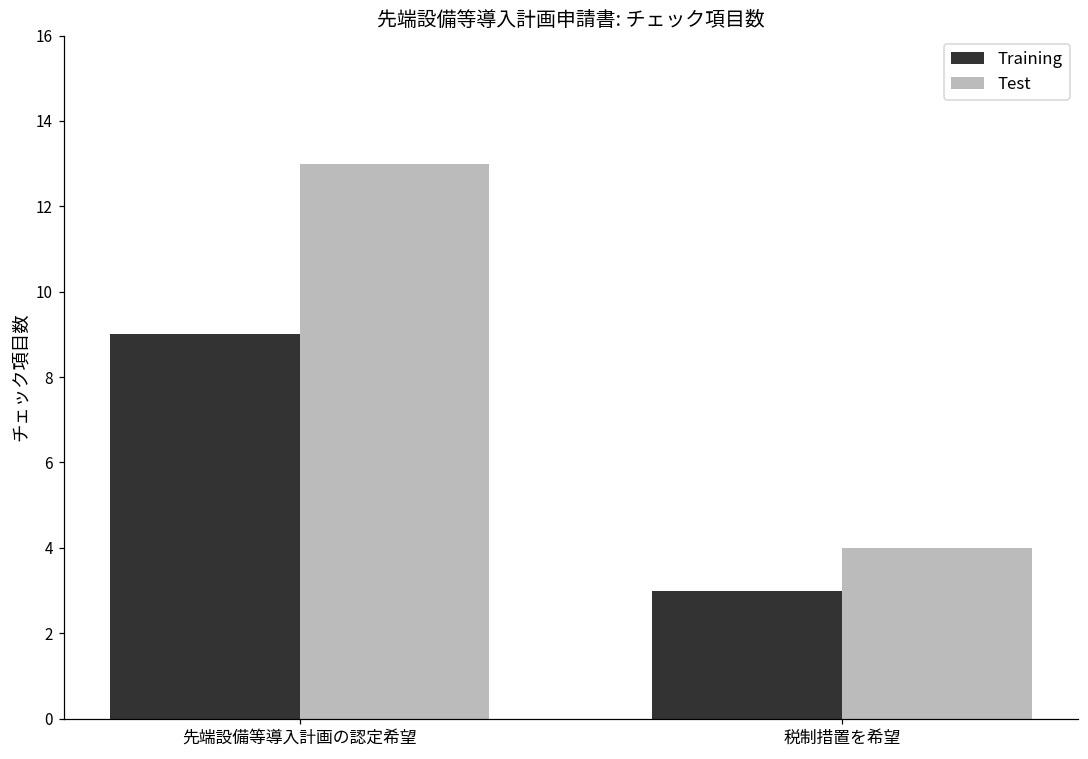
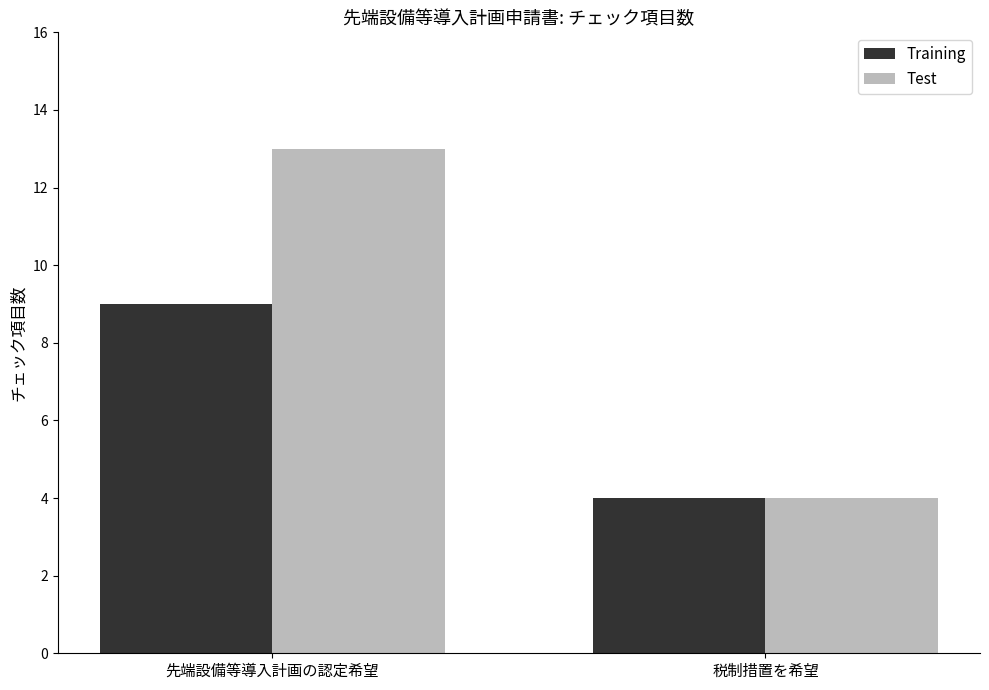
  {
    "Training": {
      "先端設備等導入計画の認定希望": 9,
-     "税制措置を希望": 3
+     "税制措置を希望": 4
    },
    "Test": {
      "先端設備等導入計画の認定希望": 13,
      "税制措置を希望": 4
    }
  }
